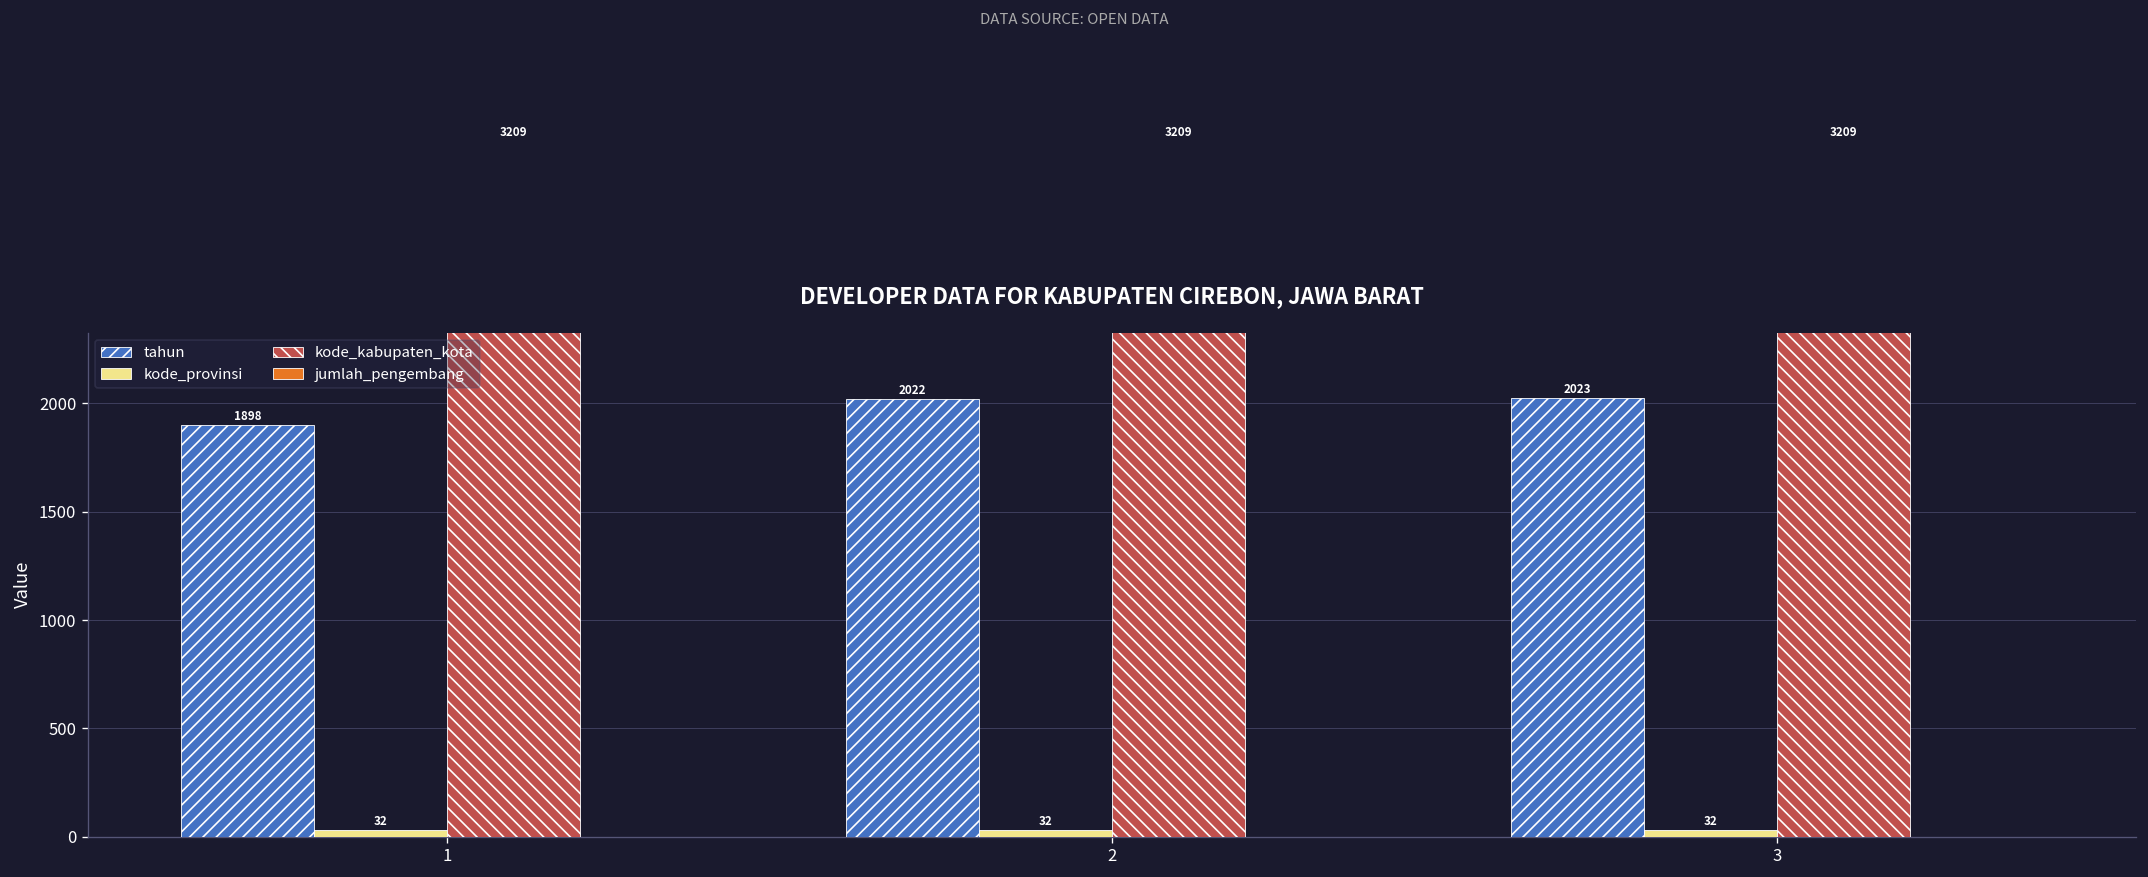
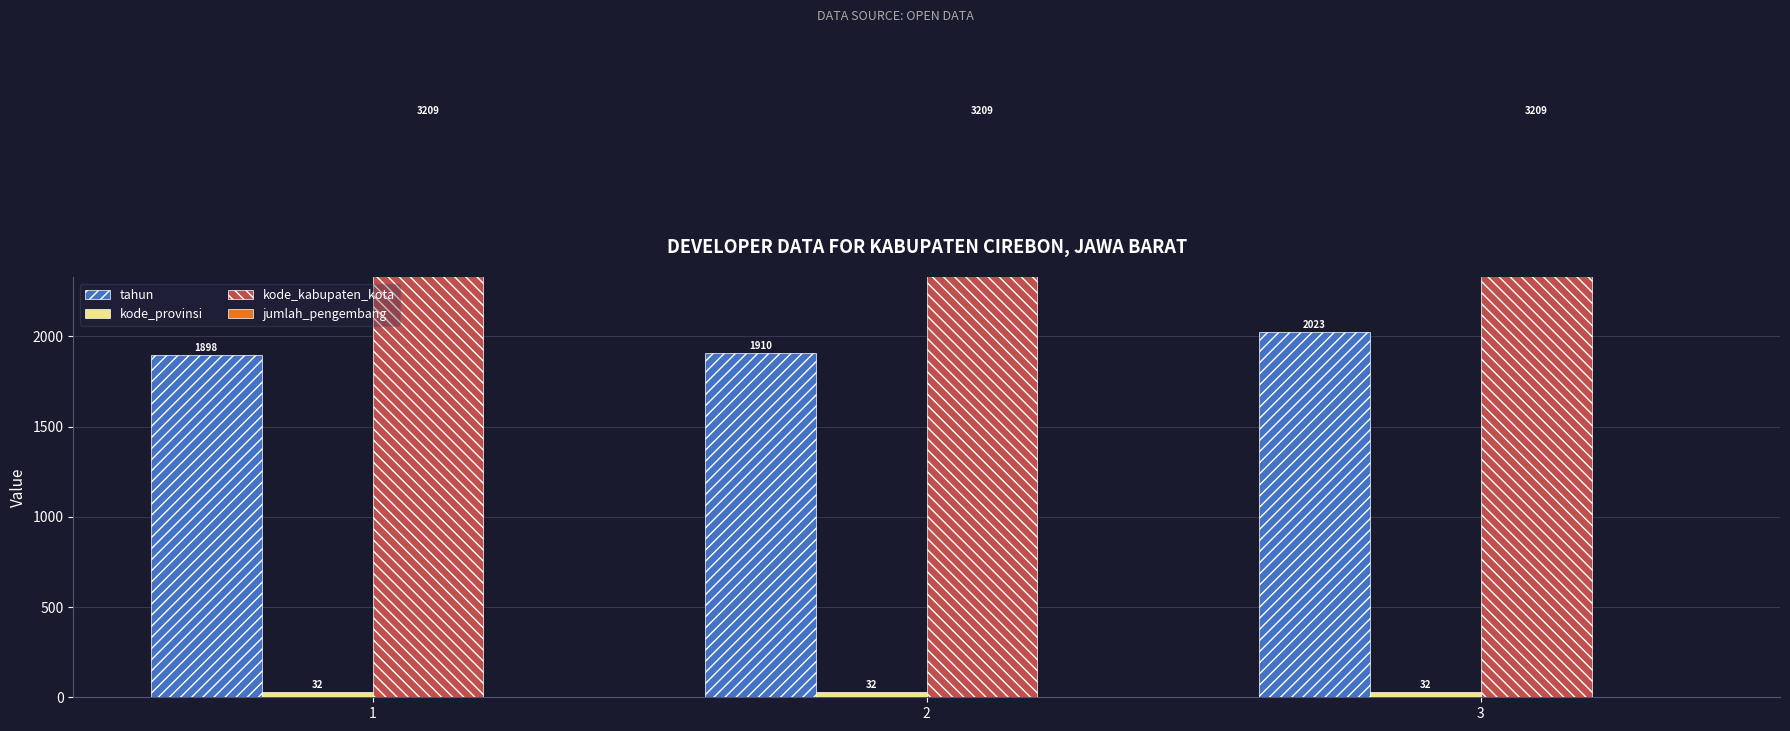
  {
    "tahun": {
      "1": 1898,
-     "2": 2022,
+     "2": 1910,
      "3": 2023
    },
    "kode_provinsi": {
      "1": 32,
      "2": 32,
      "3": 32
    },
    "jumlah_pengembang": {
      "1": 0,
      "2": 0,
      "3": 0
    }
  }
